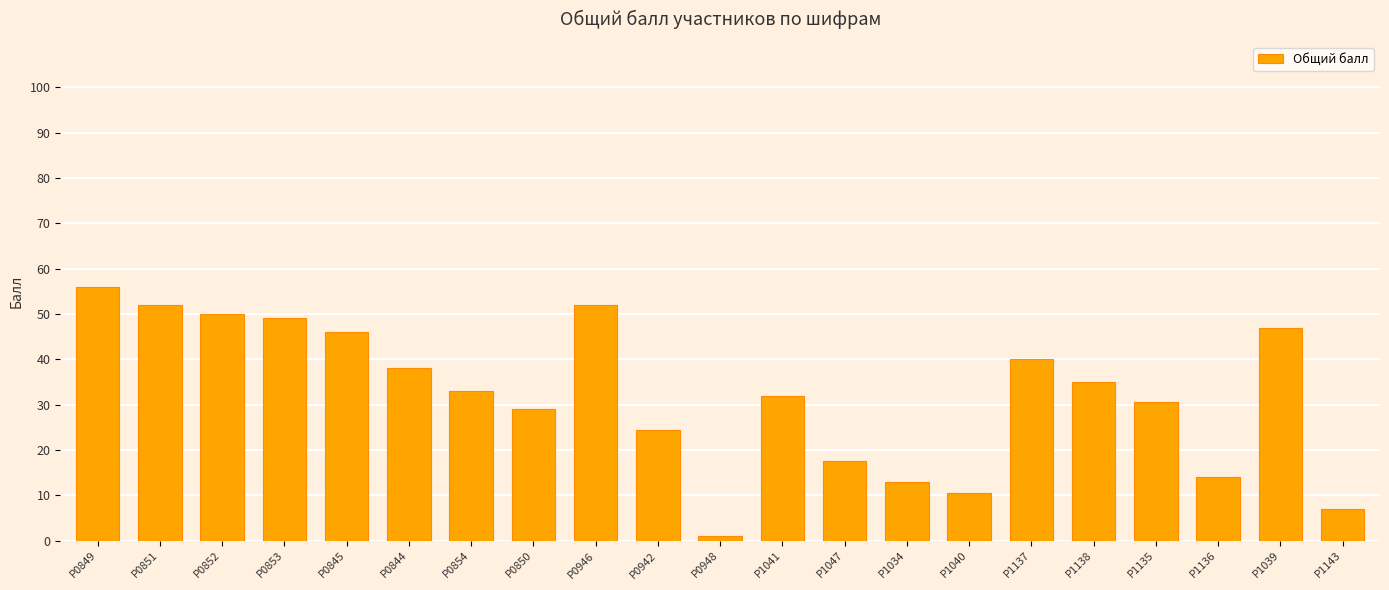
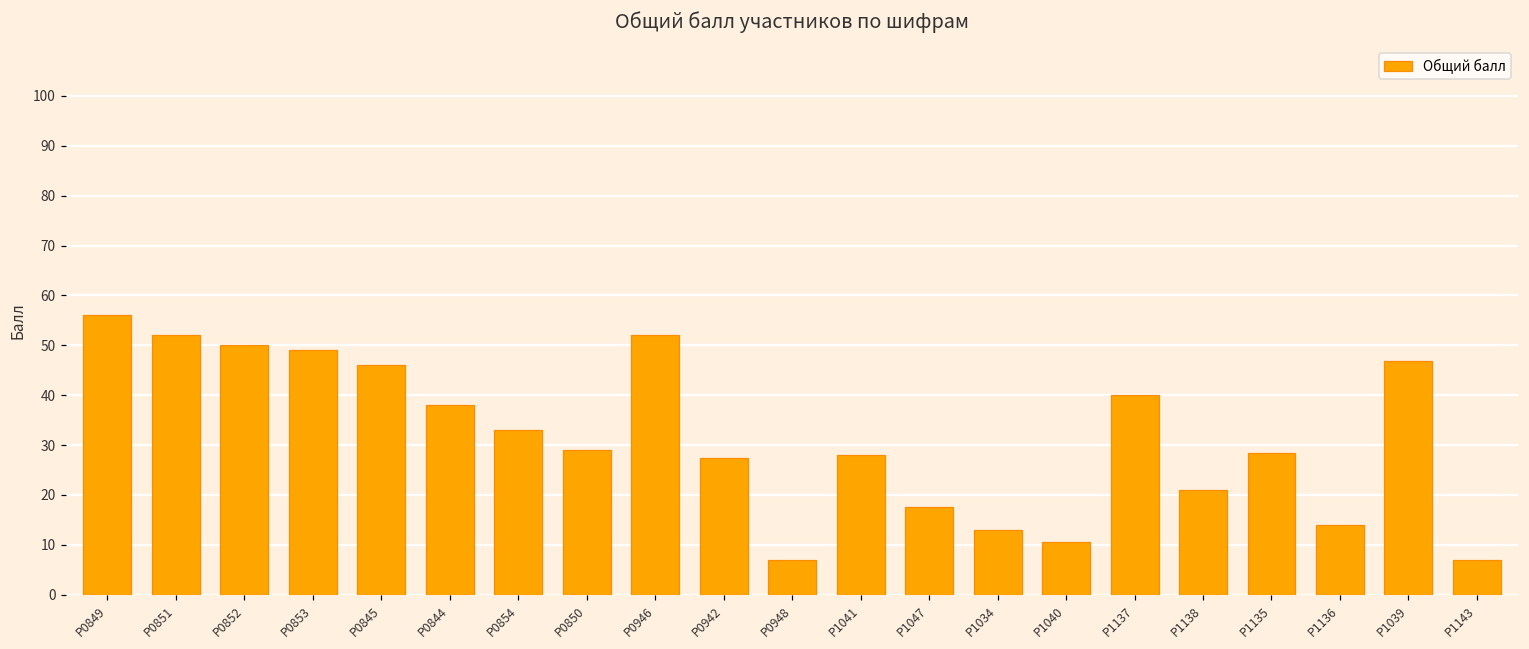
  {
    "Р0849": 56,
    "Р0851": 52,
    "Р0852": 50,
    "Р0853": 49,
    "Р0845": 46,
    "Р0844": 38,
    "Р0854": 33,
    "Р0850": 29,
    "Р0946": 52,
-   "Р0942": 24,
-   "Р0948": 1,
-   "Р1041": 32,
+   "Р0942": 28,
+   "Р0948": 7,
+   "Р1041": 28,
    "Р1047": 18,
    "Р1034": 13,
    "Р1040": 11,
    "Р1137": 40,
-   "Р1138": 35,
-   "Р1135": 31,
+   "Р1138": 21,
+   "Р1135": 28,
    "Р1136": 14,
    "Р1039": 47,
    "Р1143": 7
  }
